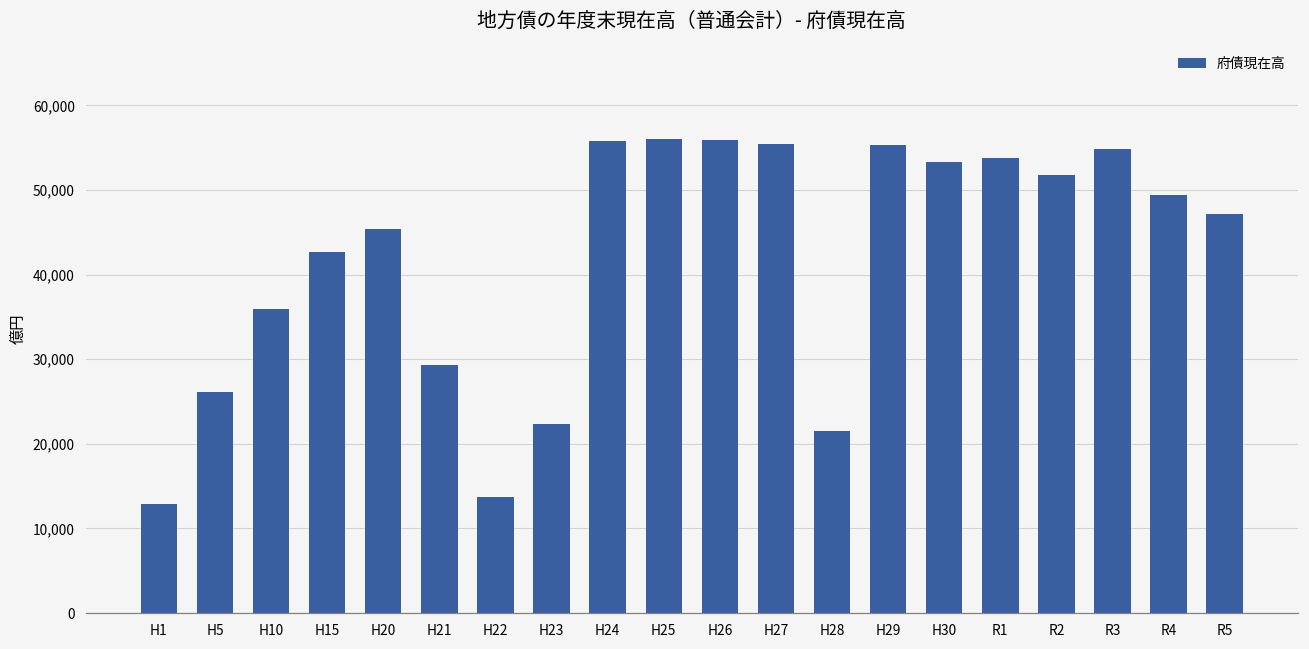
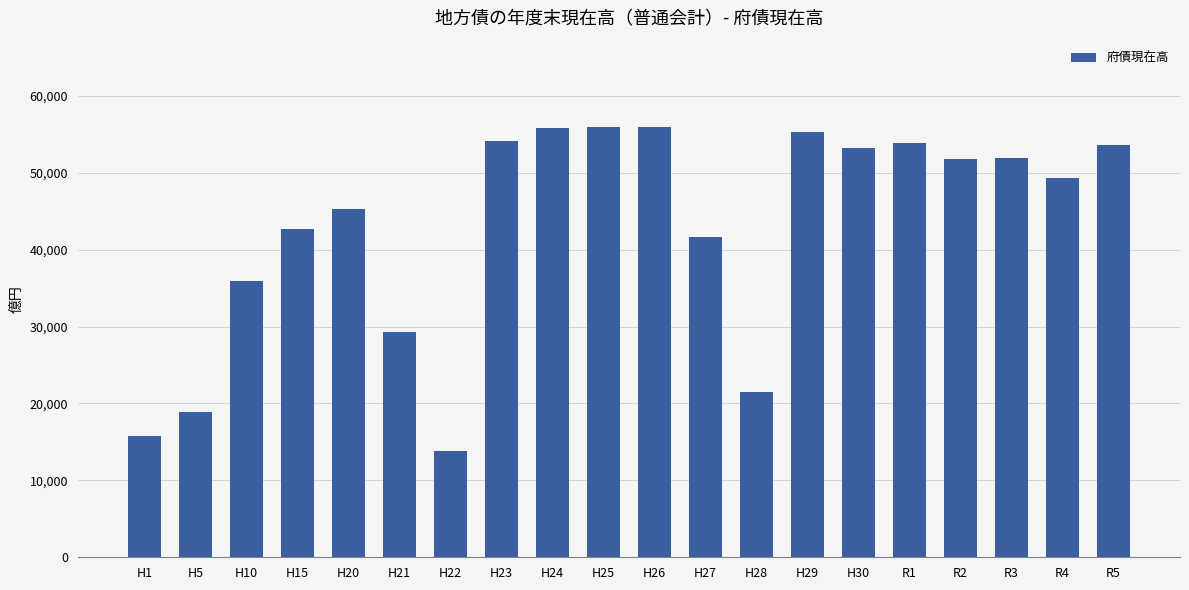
  {
-   "H1": "13,000",
-   "H5": "26,000",
+   "H1": "16,000",
+   "H5": "19,000",
    "H10": "36,000",
    "H15": "43,000",
    "H20": "45,000",
    "H21": "29,000",
    "H22": "14,000",
-   "H23": "22,000",
+   "H23": "54,000",
    "H24": "56,000",
    "H25": "56,000",
    "H26": "56,000",
-   "H27": "55,000",
+   "H27": "42,000",
    "H28": "22,000",
    "H29": "55,000",
    "H30": "53,000",
    "R1": "54,000",
    "R2": "52,000",
-   "R3": "55,000",
+   "R3": "52,000",
    "R4": "49,000",
-   "R5": "47,000"
+   "R5": "54,000"
  }
